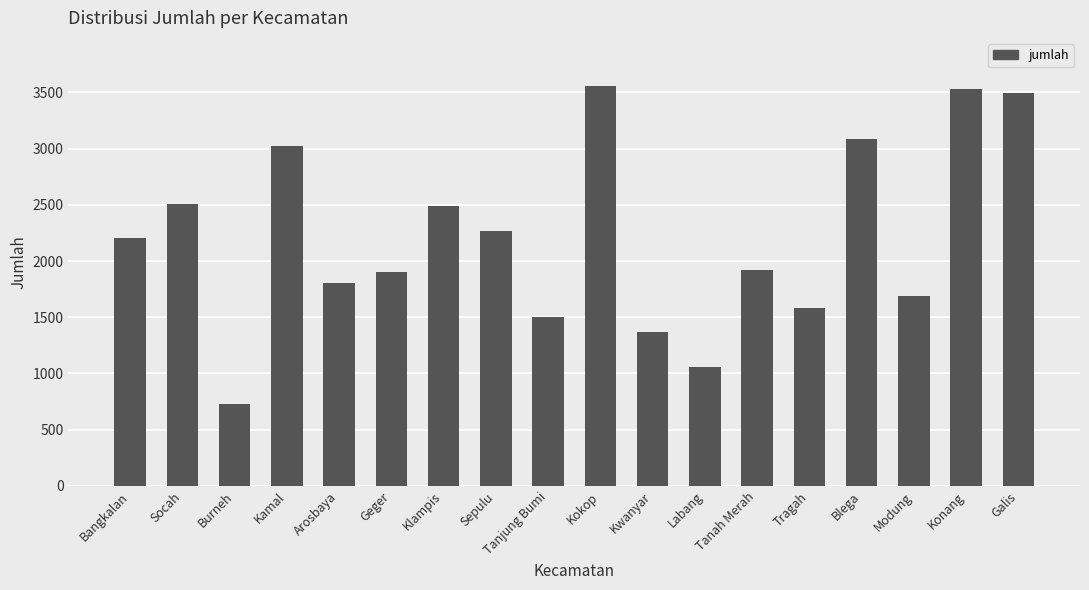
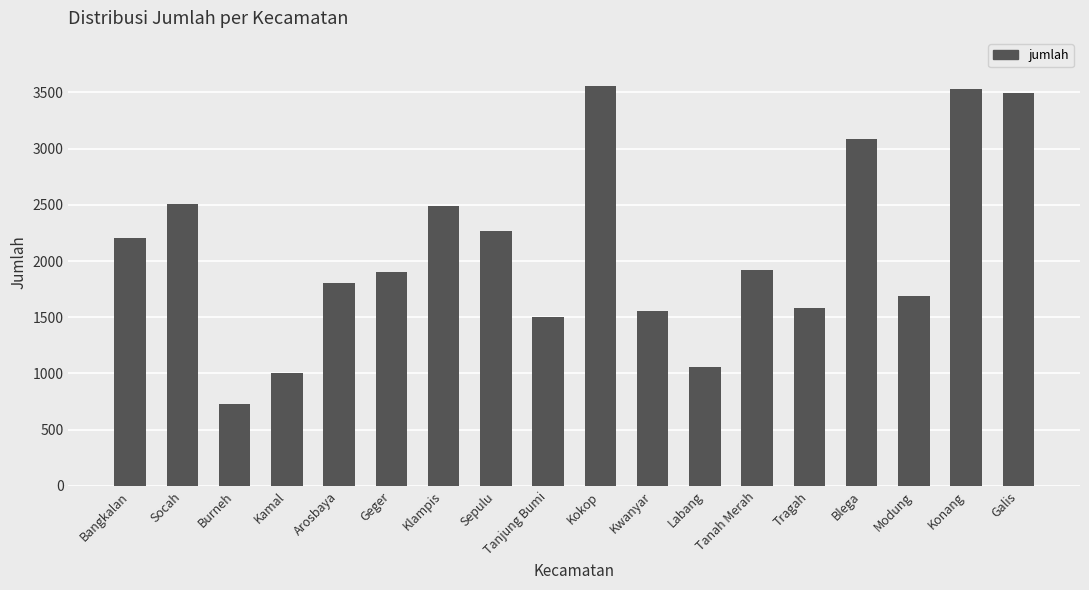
  {
    "Bangkalan": 2210,
    "Socah": 2500,
    "Burneh": 730,
-   "Kamal": 3020,
+   "Kamal": 1010,
    "Arosbaya": 1810,
    "Geger": 1900,
    "Klampis": 2490,
    "Sepulu": 2270,
    "Tanjung Bumi": 1500,
    "Kokop": 3560,
-   "Kwanyar": 1370,
+   "Kwanyar": 1560,
    "Labang": 1050,
    "Tanah Merah": 1920,
    "Tragah": 1580,
    "Blega": 3080,
    "Modung": 1690,
    "Konang": 3530,
    "Galis": 3490
  }
